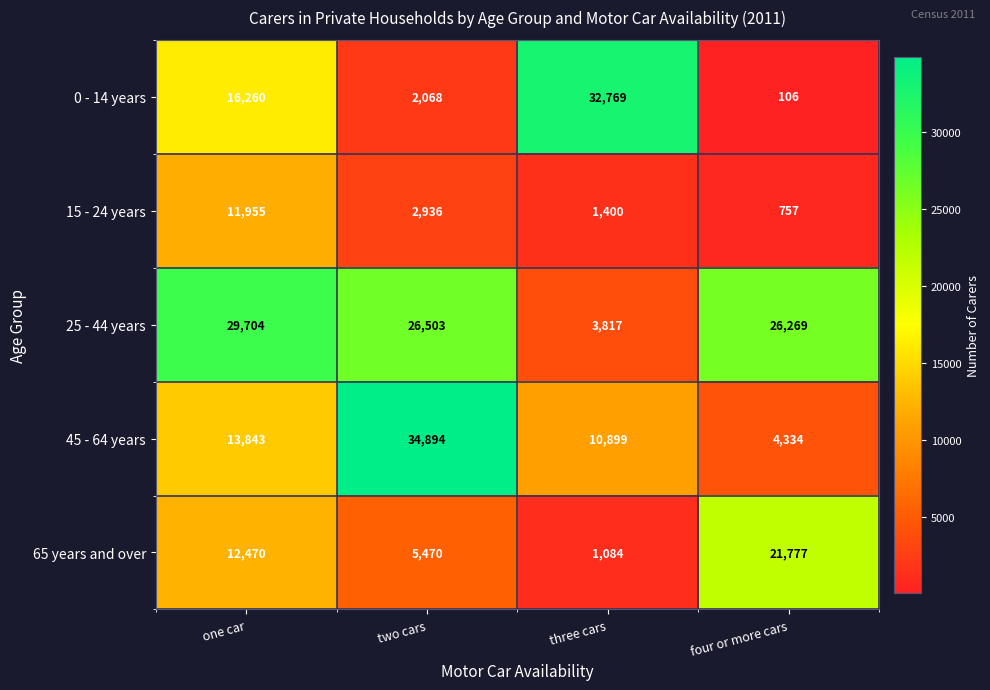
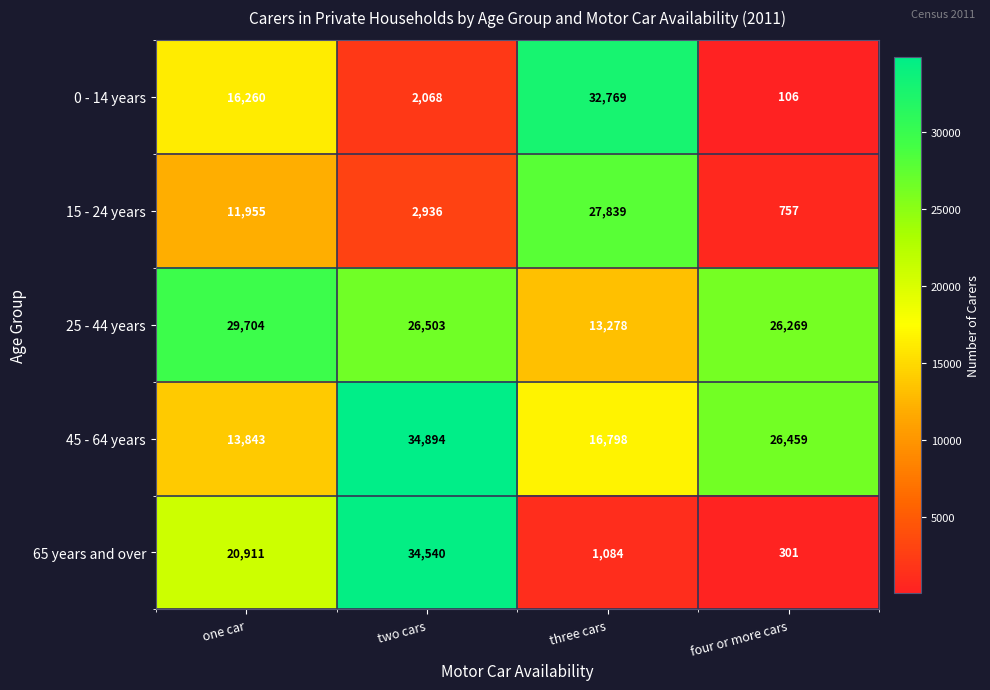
  {
    "0 - 14 years": {
      "one car": "16,260",
      "two cars": "2,068",
      "three cars": "32,769",
      "four or more cars": "106"
    },
    "15 - 24 years": {
      "one car": "11,955",
      "two cars": "2,936",
-     "three cars": "1,400",
+     "three cars": "27,839",
      "four or more cars": "757"
    },
    "25 - 44 years": {
      "one car": "29,704",
      "two cars": "26,503",
-     "three cars": "3,817",
+     "three cars": "13,278",
      "four or more cars": "26,269"
    },
    "45 - 64 years": {
      "one car": "13,843",
      "two cars": "34,894",
-     "three cars": "10,899",
-     "four or more cars": "4,334"
+     "three cars": "16,798",
+     "four or more cars": "26,459"
    },
    "65 years and over": {
-     "one car": "12,470",
-     "two cars": "5,470",
+     "one car": "20,911",
+     "two cars": "34,540",
      "three cars": "1,084",
-     "four or more cars": "21,777"
+     "four or more cars": "301"
    }
  }
